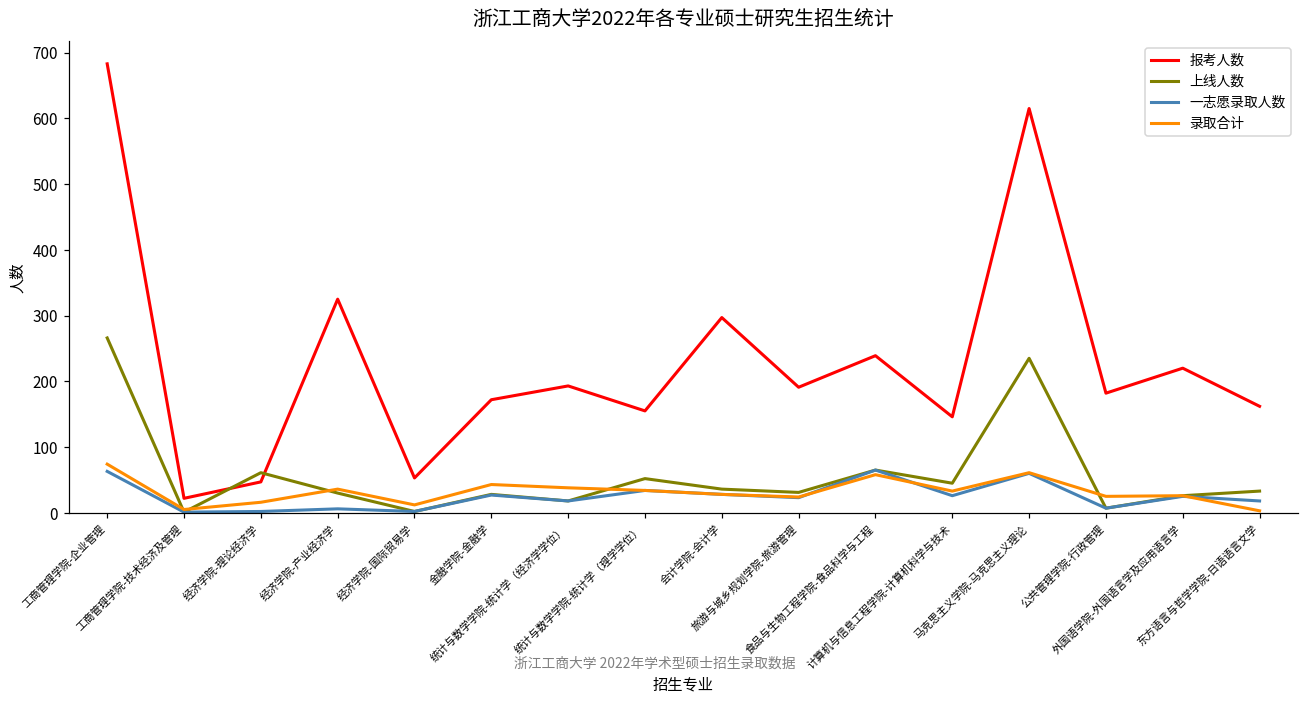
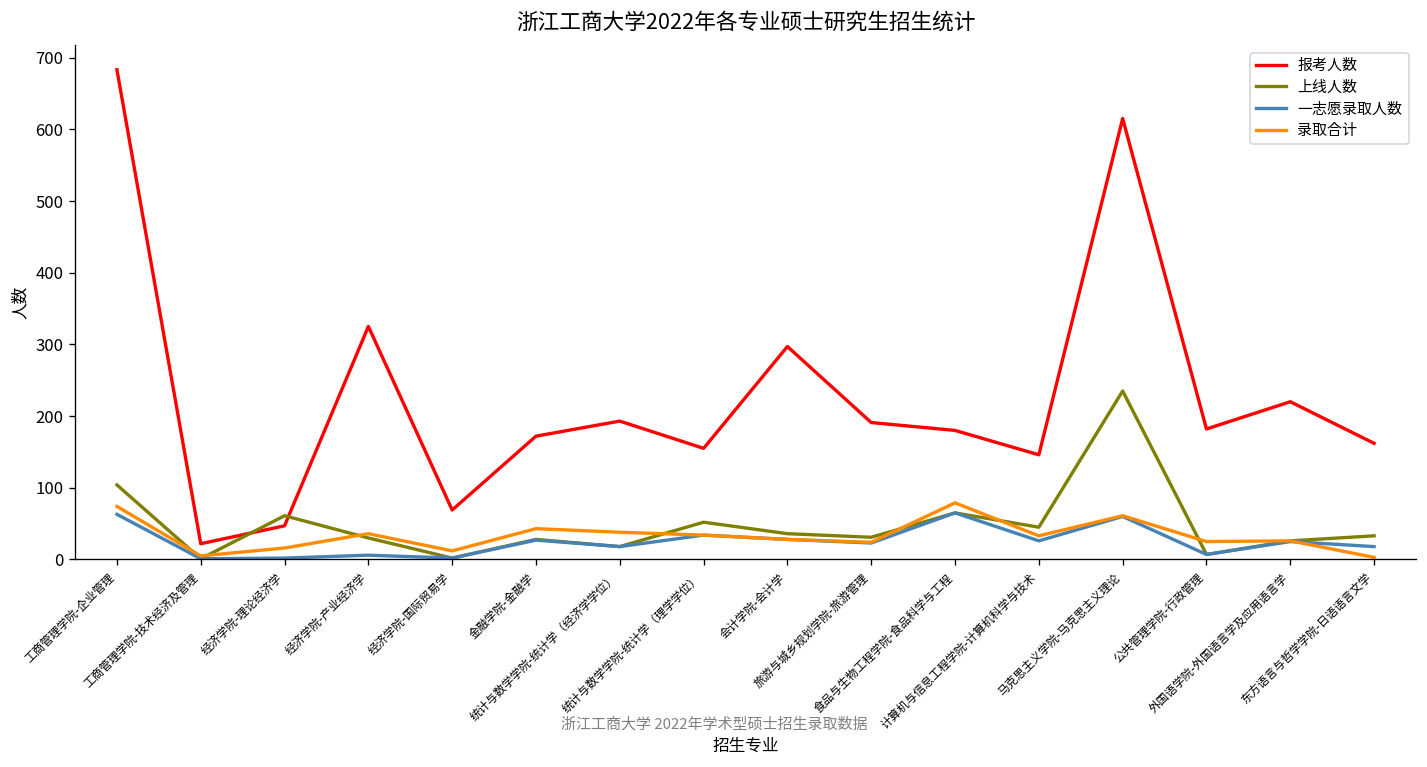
  {
    "报考人数": {
      "工商管理学院-企业管理": 680,
      "工商管理学院-技术经济及管理": 20,
      "经济学院-理论经济学": 50,
      "经济学院-产业经济学": 330,
-     "经济学院-国际贸易学": 50,
+     "经济学院-国际贸易学": 70,
      "金融学院-金融学": 170,
      "统计与数学学院-统计学（经济学学位）": 190,
      "统计与数学学院-统计学（理学学位）": 160,
      "会计学院-会计学": 300,
      "旅游与城乡规划学院-旅游管理": 190,
-     "食品与生物工程学院-食品科学与工程": 240,
+     "食品与生物工程学院-食品科学与工程": 180,
      "计算机与信息工程学院-计算机科学与技术": 150,
      "马克思主义学院-马克思主义理论": 620,
      "公共管理学院-行政管理": 180,
      "外国语学院-外国语言学及应用语言学": 220,
      "东方语言与哲学学院-日语语言文学": 160
    },
    "上线人数": {
-     "工商管理学院-企业管理": 270,
+     "工商管理学院-企业管理": 100,
      "经济学院-理论经济学": 60,
      "经济学院-产业经济学": 30,
      "统计与数学学院-统计学（理学学位）": 50,
      "会计学院-会计学": 40,
      "旅游与城乡规划学院-旅游管理": 30,
      "计算机与信息工程学院-计算机科学与技术": 50,
      "马克思主义学院-马克思主义理论": 240,
      "东方语言与哲学学院-日语语言文学": 30
    },
    "一志愿录取人数": {
      "工商管理学院-企业管理": 60,
      "经济学院-理论经济学": 0,
      "经济学院-产业经济学": 10,
      "计算机与信息工程学院-计算机科学与技术": 30,
      "东方语言与哲学学院-日语语言文学": 20
    },
    "录取合计": {
      "工商管理学院-企业管理": 70,
      "经济学院-理论经济学": 20,
      "经济学院-产业经济学": 40,
      "经济学院-国际贸易学": 10,
      "金融学院-金融学": 40,
      "统计与数学学院-统计学（经济学学位）": 40,
-     "食品与生物工程学院-食品科学与工程": 60,
+     "食品与生物工程学院-食品科学与工程": 80,
      "计算机与信息工程学院-计算机科学与技术": 30,
      "公共管理学院-行政管理": 30,
      "东方语言与哲学学院-日语语言文学": 0
    }
  }
